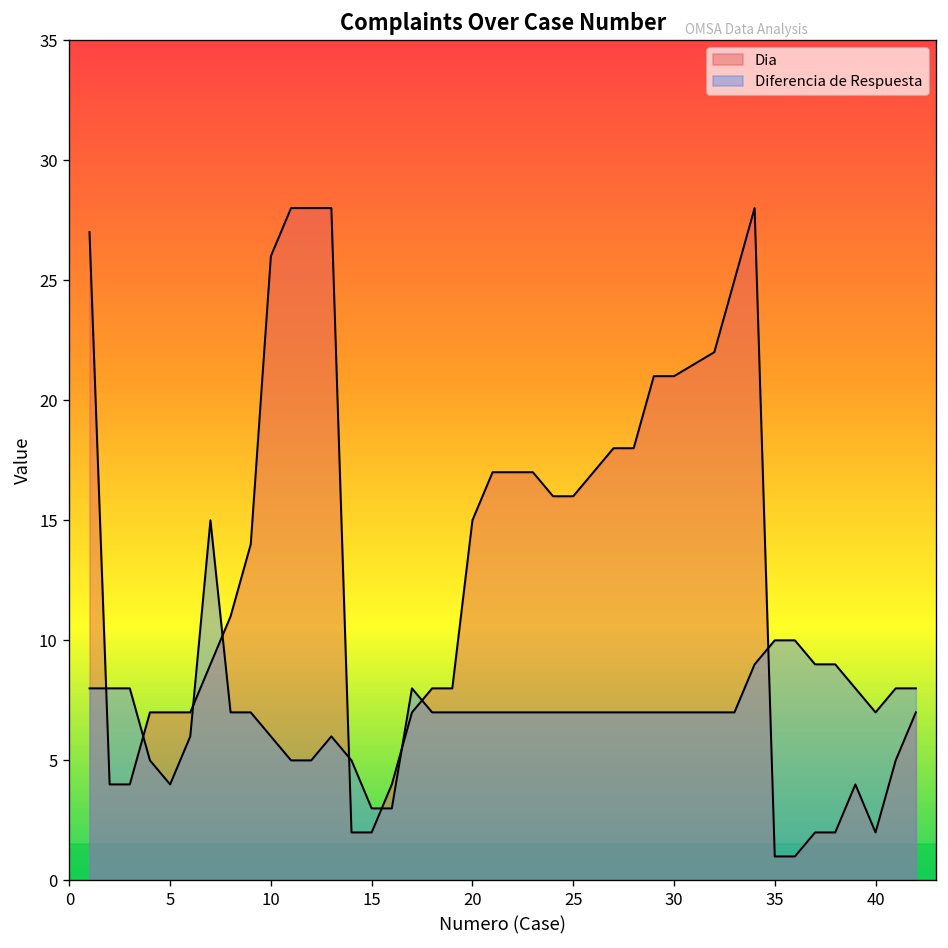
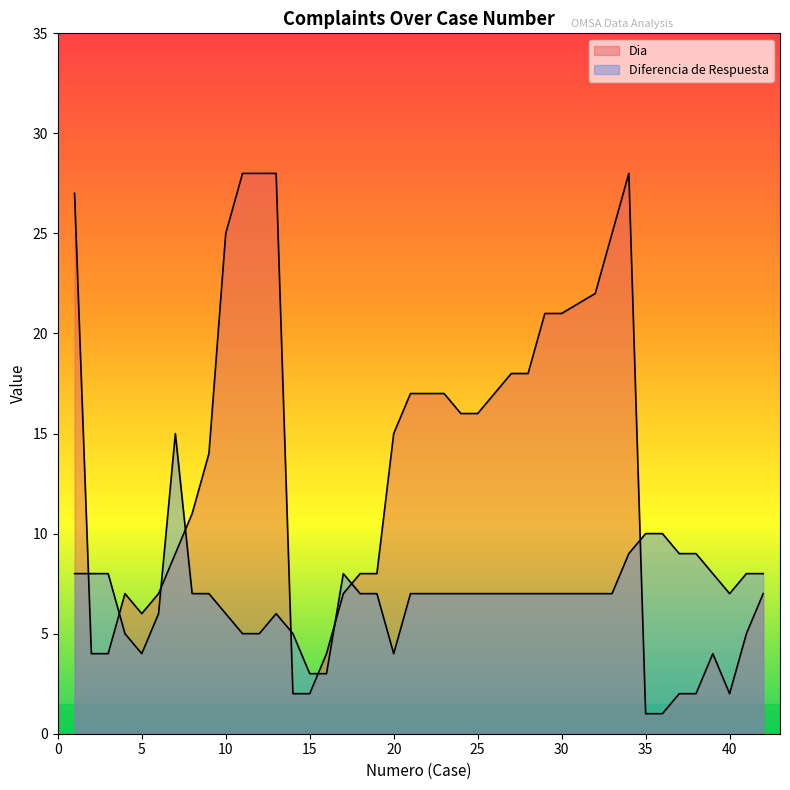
  {
    "Dia": {
-     "5": 7,
-     "10": 26,
+     "5": 6,
+     "10": 25,
      "15": 2,
      "20": 15,
      "25": 16,
      "30": 21,
      "40": 2
    },
    "Diferencia de Respuesta": {
      "5": 4,
      "10": 6,
      "15": 3,
-     "20": 7,
+     "20": 4,
      "25": 7,
      "30": 7,
      "35": 10,
      "40": 7
    }
  }
